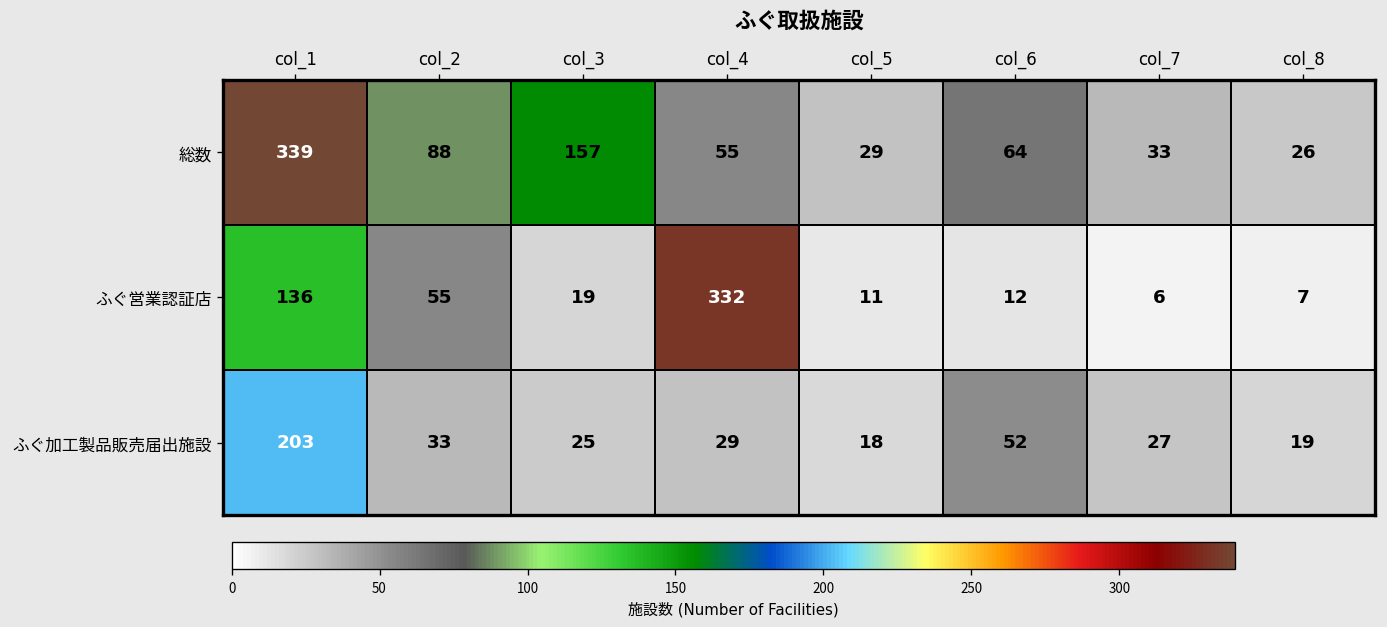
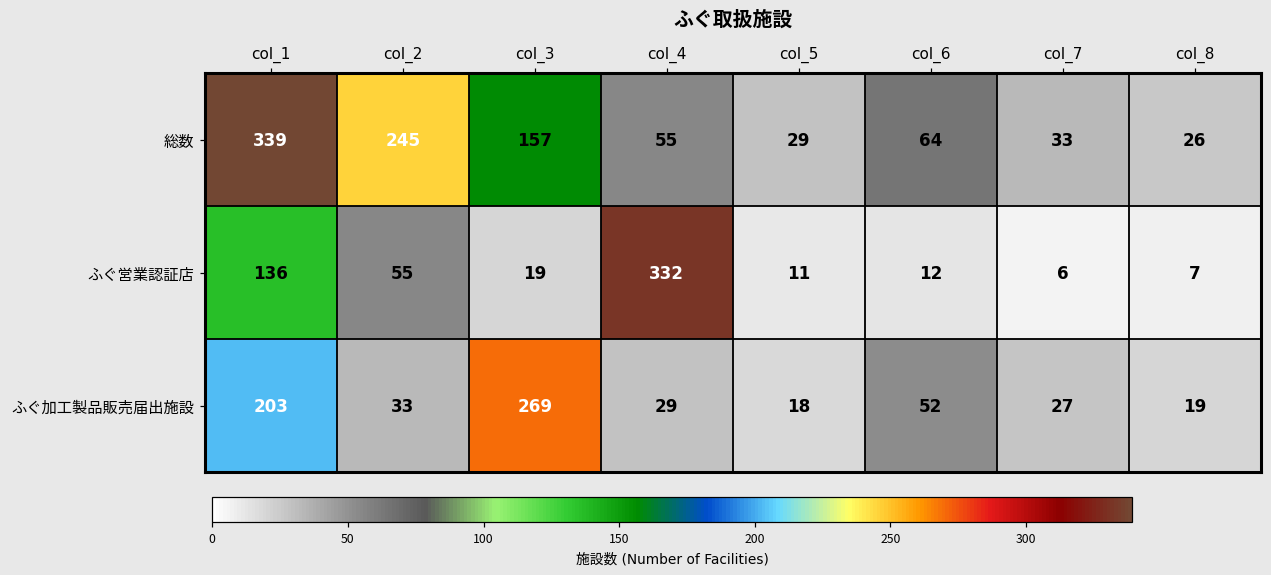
  {
    "総数": {
      "col_1": 339,
-     "col_2": 88,
+     "col_2": 245,
      "col_3": 157,
      "col_4": 55,
      "col_5": 29,
      "col_6": 64,
      "col_7": 33,
      "col_8": 26
    },
    "ふぐ営業認証店": {
      "col_1": 136,
      "col_2": 55,
      "col_3": 19,
      "col_4": 332,
      "col_5": 11,
      "col_6": 12,
      "col_7": 6,
      "col_8": 7
    },
    "ふぐ加工製品販売届出施設": {
      "col_1": 203,
      "col_2": 33,
-     "col_3": 25,
+     "col_3": 269,
      "col_4": 29,
      "col_5": 18,
      "col_6": 52,
      "col_7": 27,
      "col_8": 19
    }
  }
